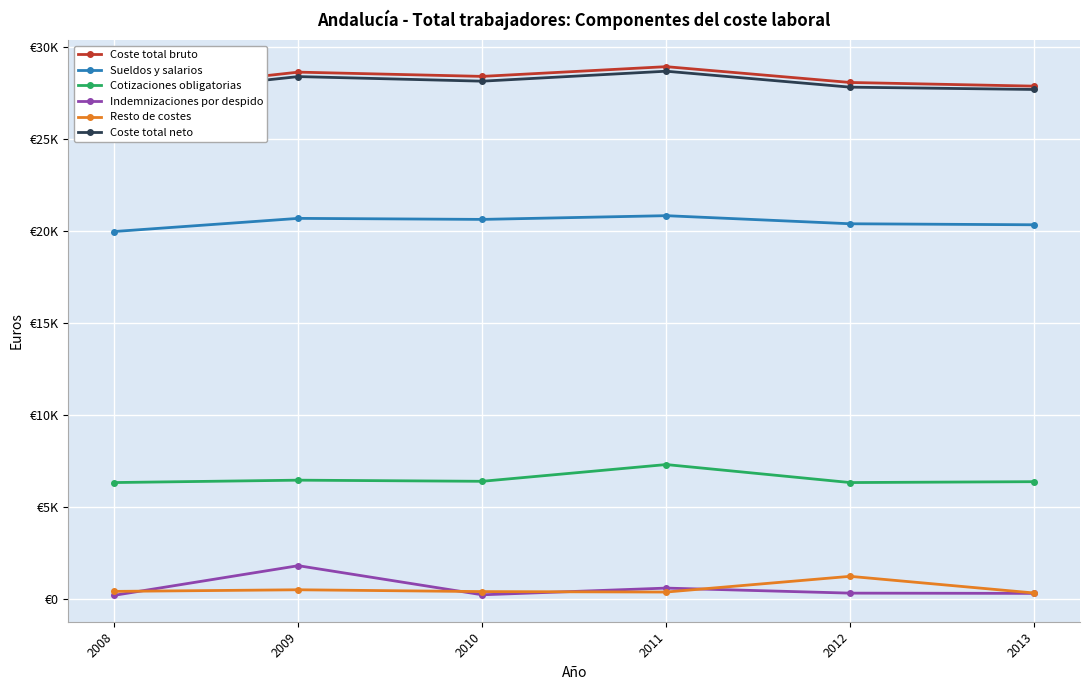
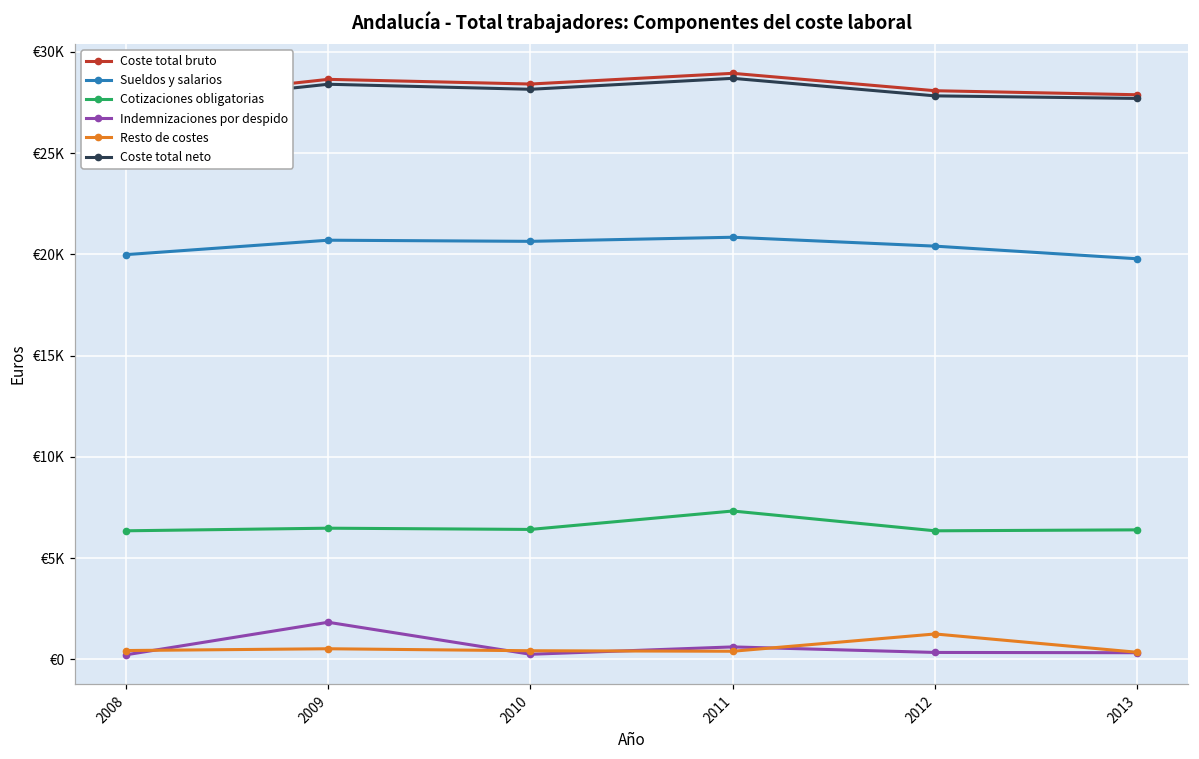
  {
    "Coste total bruto": {
      "2009": "€28600",
      "2010": "€28400",
      "2011": "€28900",
      "2012": "€28100",
      "2013": "€27900"
    },
    "Sueldos y salarios": {
      "2008": "€20000",
      "2009": "€20700",
      "2010": "€20600",
      "2011": "€20800",
      "2012": "€20400",
-     "2013": "€20300"
+     "2013": "€19800"
    },
    "Cotizaciones obligatorias": {
      "2008": "€6300",
      "2009": "€6500",
      "2010": "€6400",
      "2011": "€7300",
      "2012": "€6300",
      "2013": "€6400"
    },
    "Indemnizaciones por despido": {
      "2008": "€200",
      "2009": "€1800",
      "2010": "€300",
      "2011": "€600",
      "2012": "€300"
    },
    "Resto de costes": {
      "2008": "€400",
      "2009": "€500",
      "2010": "€400",
      "2011": "€400",
      "2012": "€1300"
    },
    "Coste total neto": {
      "2009": "€28400",
      "2010": "€28100",
      "2011": "€28700",
      "2012": "€27800",
      "2013": "€27700"
    }
  }
